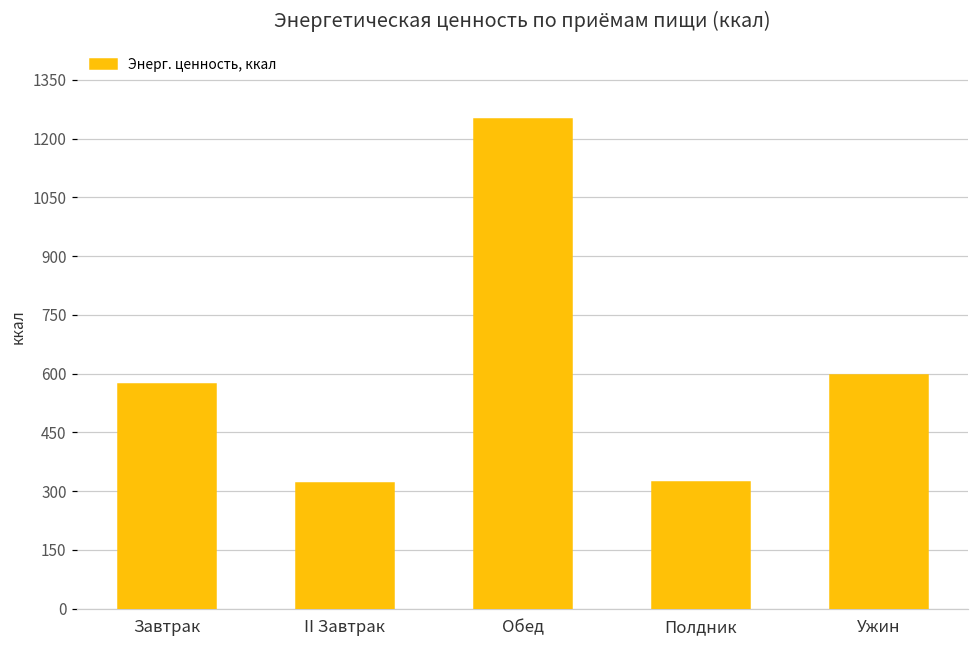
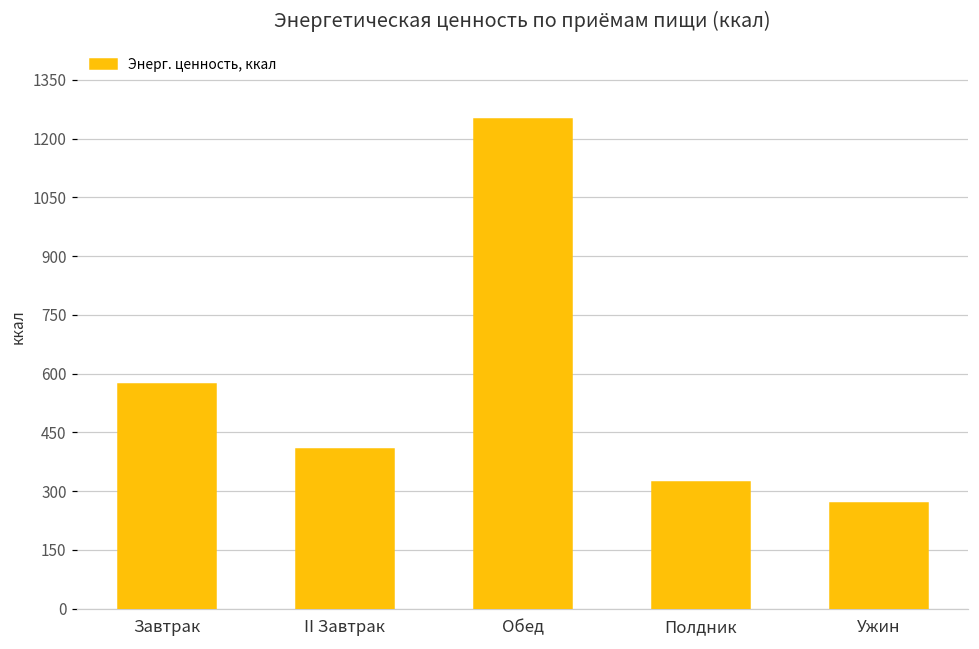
  {
    "Завтрак": 570,
-   "II Завтрак": 320,
+   "II Завтрак": 410,
    "Обед": 1250,
    "Полдник": 320,
-   "Ужин": 600
+   "Ужин": 270
  }
